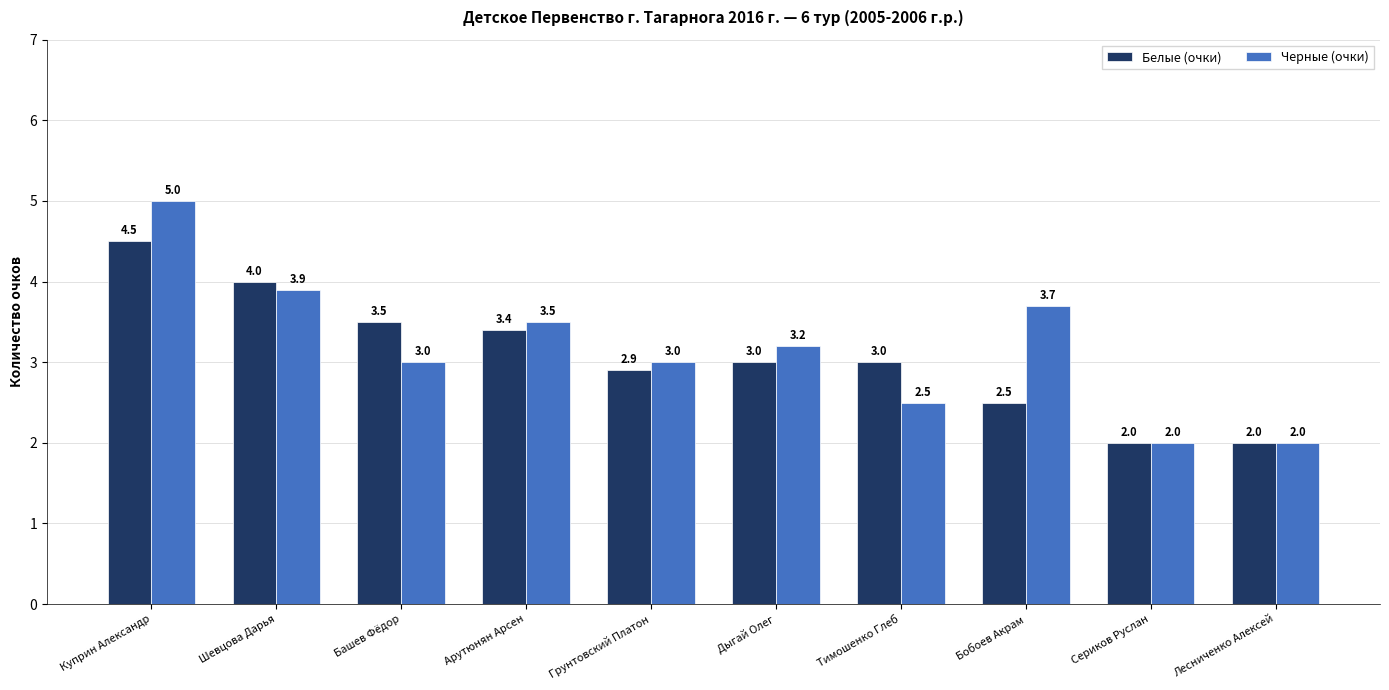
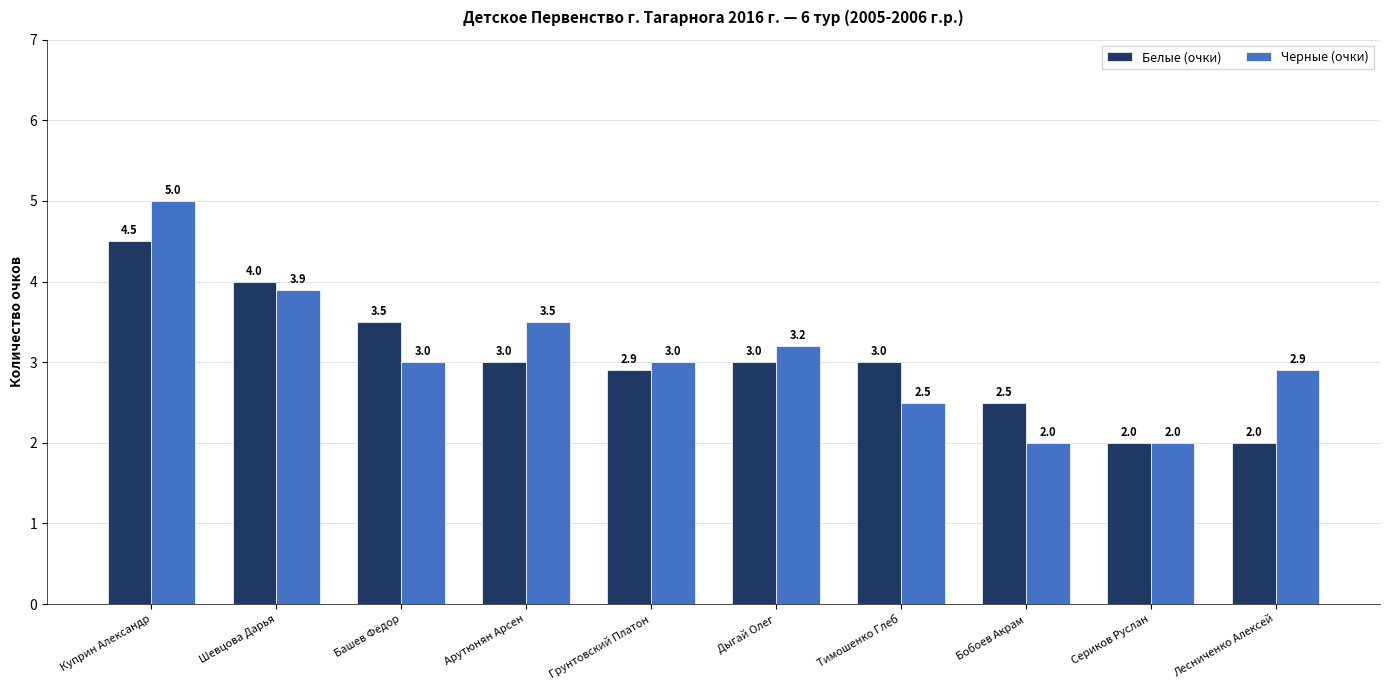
  {
    "Белые (очки)": {
      "Куприн Александр": 4.5,
      "Шевцова Дарья": 4.0,
      "Башев Фёдор": 3.5,
-     "Арутюнян Арсен": 3.4,
+     "Арутюнян Арсен": 3.0,
      "Грунтовский Платон": 2.9,
      "Дыгай Олег": 3.0,
      "Тимошенко Глеб": 3.0,
      "Бобоев Акрам": 2.5,
      "Сериков Руслан": 2.0,
      "Лесниченко Алексей": 2.0
    },
    "Черные (очки)": {
      "Куприн Александр": 5.0,
      "Шевцова Дарья": 3.9,
      "Башев Фёдор": 3.0,
      "Арутюнян Арсен": 3.5,
      "Грунтовский Платон": 3.0,
      "Дыгай Олег": 3.2,
      "Тимошенко Глеб": 2.5,
-     "Бобоев Акрам": 3.7,
+     "Бобоев Акрам": 2.0,
      "Сериков Руслан": 2.0,
-     "Лесниченко Алексей": 2.0
+     "Лесниченко Алексей": 2.9
    }
  }
